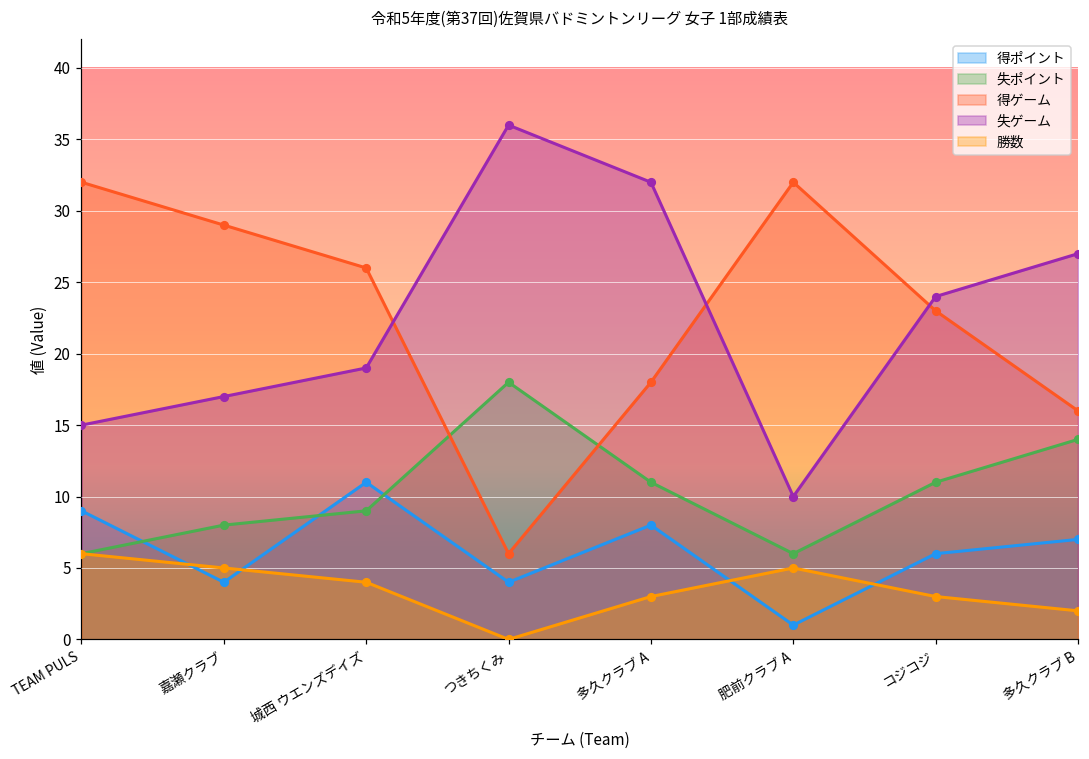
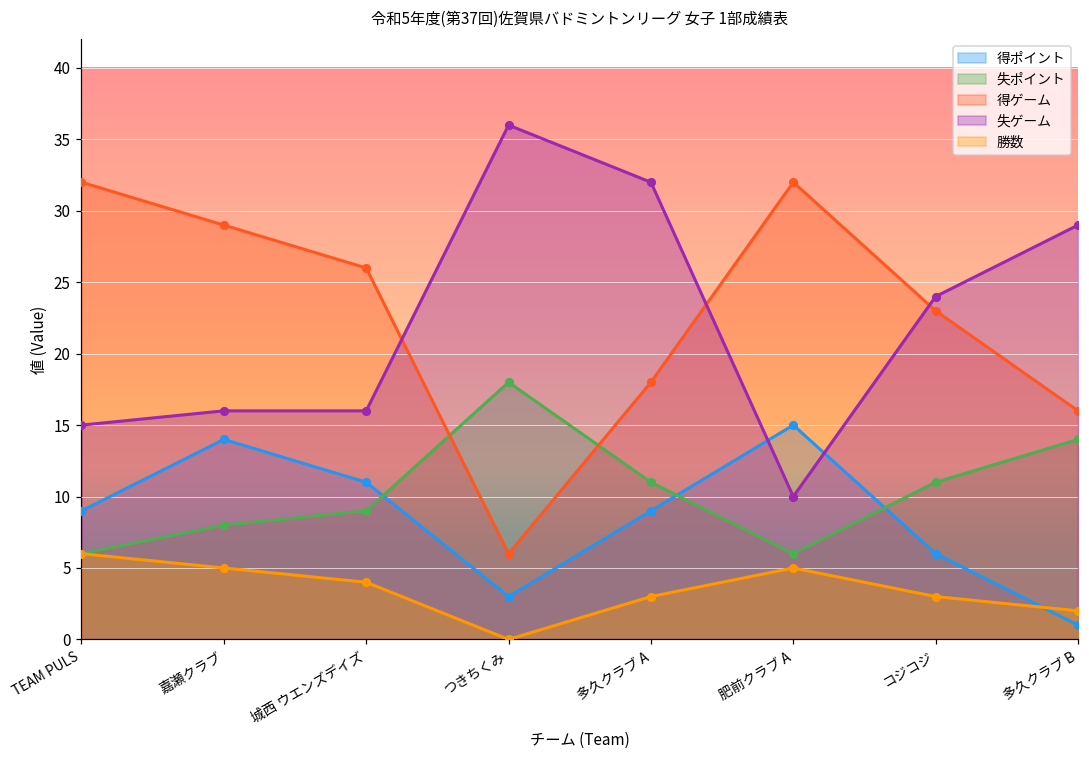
  {
    "得ポイント": {
      "TEAM PULS": 9,
-     "嘉瀬クラブ": 4,
+     "嘉瀬クラブ": 14,
      "城西 ウエンズデイズ": 11,
-     "つきちくみ": 4,
-     "多久クラブ A": 8,
-     "肥前クラブ A": 1,
+     "つきちくみ": 3,
+     "多久クラブ A": 9,
+     "肥前クラブ A": 15,
      "コジコジ": 6,
-     "多久クラブ B": 7
+     "多久クラブ B": 1
    },
    "失ポイント": {
      "嘉瀬クラブ": 8,
      "城西 ウエンズデイズ": 9,
      "つきちくみ": 18,
      "多久クラブ A": 11,
      "肥前クラブ A": 6,
      "コジコジ": 11,
      "多久クラブ B": 14
    },
    "失ゲーム": {
      "TEAM PULS": 15,
-     "嘉瀬クラブ": 17,
-     "城西 ウエンズデイズ": 19,
+     "嘉瀬クラブ": 16,
+     "城西 ウエンズデイズ": 16,
      "つきちくみ": 36,
      "多久クラブ A": 32,
      "肥前クラブ A": 10,
      "コジコジ": 24,
-     "多久クラブ B": 27
+     "多久クラブ B": 29
    }
  }
